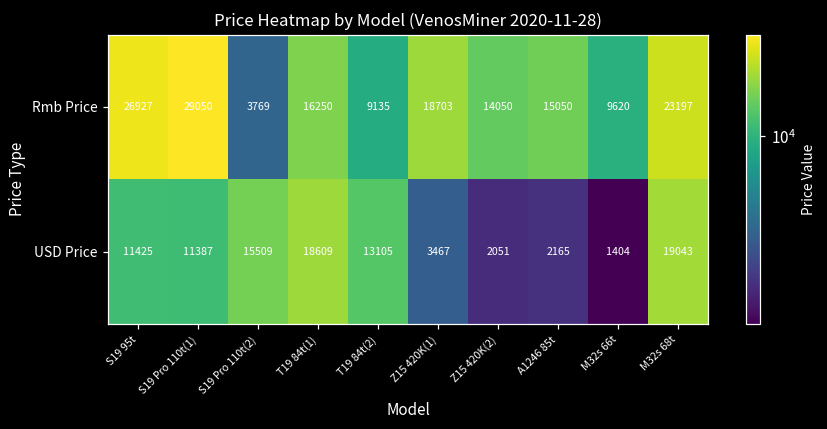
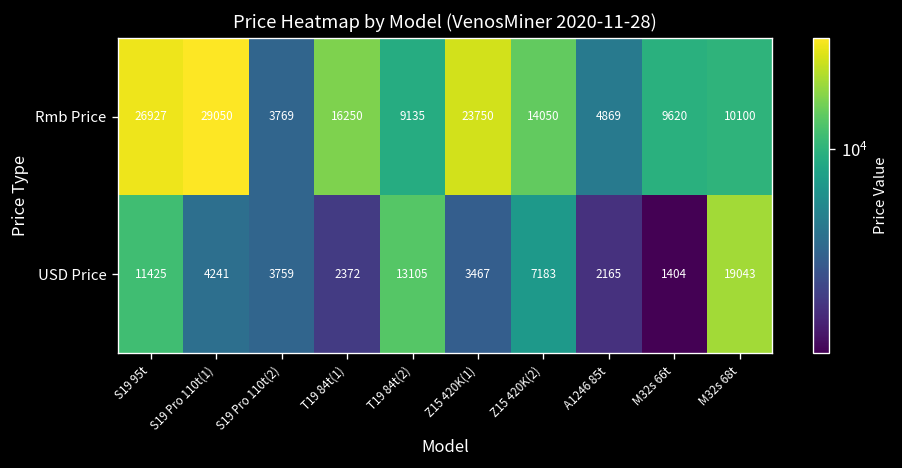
  {
    "Rmb Price": {
      "S19 95t": 26927,
      "S19 Pro 110t(1)": 29050,
      "S19 Pro 110t(2)": 3769,
      "T19 84t(1)": 16250,
      "T19 84t(2)": 9135,
-     "Z15 420K(1)": 18703,
+     "Z15 420K(1)": 23750,
      "Z15 420K(2)": 14050,
-     "A1246 85t": 15050,
+     "A1246 85t": 4869,
      "M32s 66t": 9620,
-     "M32s 68t": 23197
+     "M32s 68t": 10100
    },
    "USD Price": {
      "S19 95t": 11425,
-     "S19 Pro 110t(1)": 11387,
-     "S19 Pro 110t(2)": 15509,
-     "T19 84t(1)": 18609,
+     "S19 Pro 110t(1)": 4241,
+     "S19 Pro 110t(2)": 3759,
+     "T19 84t(1)": 2372,
      "T19 84t(2)": 13105,
      "Z15 420K(1)": 3467,
-     "Z15 420K(2)": 2051,
+     "Z15 420K(2)": 7183,
      "A1246 85t": 2165,
      "M32s 66t": 1404,
      "M32s 68t": 19043
    }
  }
